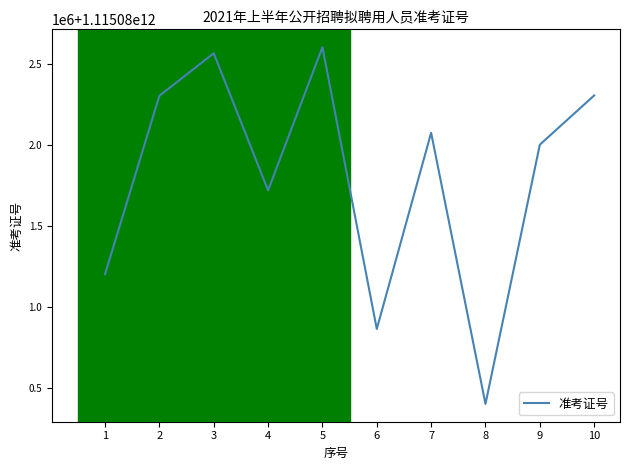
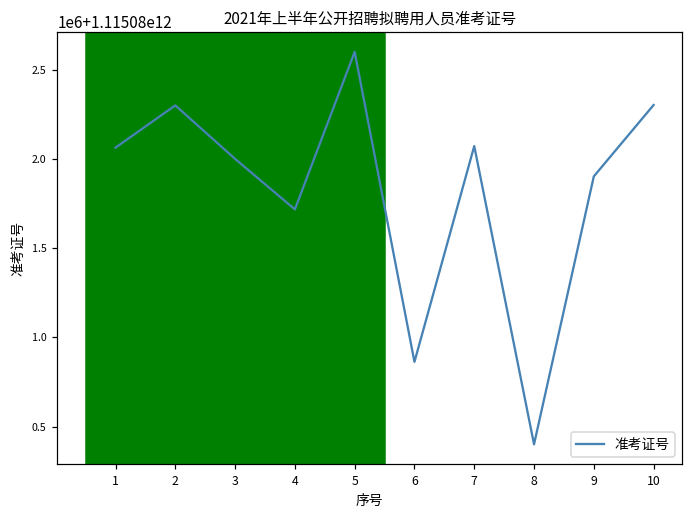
  {
-   "1": 1115081200000,
+   "1": 1115082070000,
    "2": 1115082300000,
-   "3": 1115082570000,
+   "3": 1115082000000,
    "4": 1115081720000,
    "5": 1115082600000,
    "6": 1115080860000,
    "7": 1115082070000,
    "8": 1115080400000,
-   "9": 1115082000000,
+   "9": 1115081900000,
    "10": 1115082310000
  }
